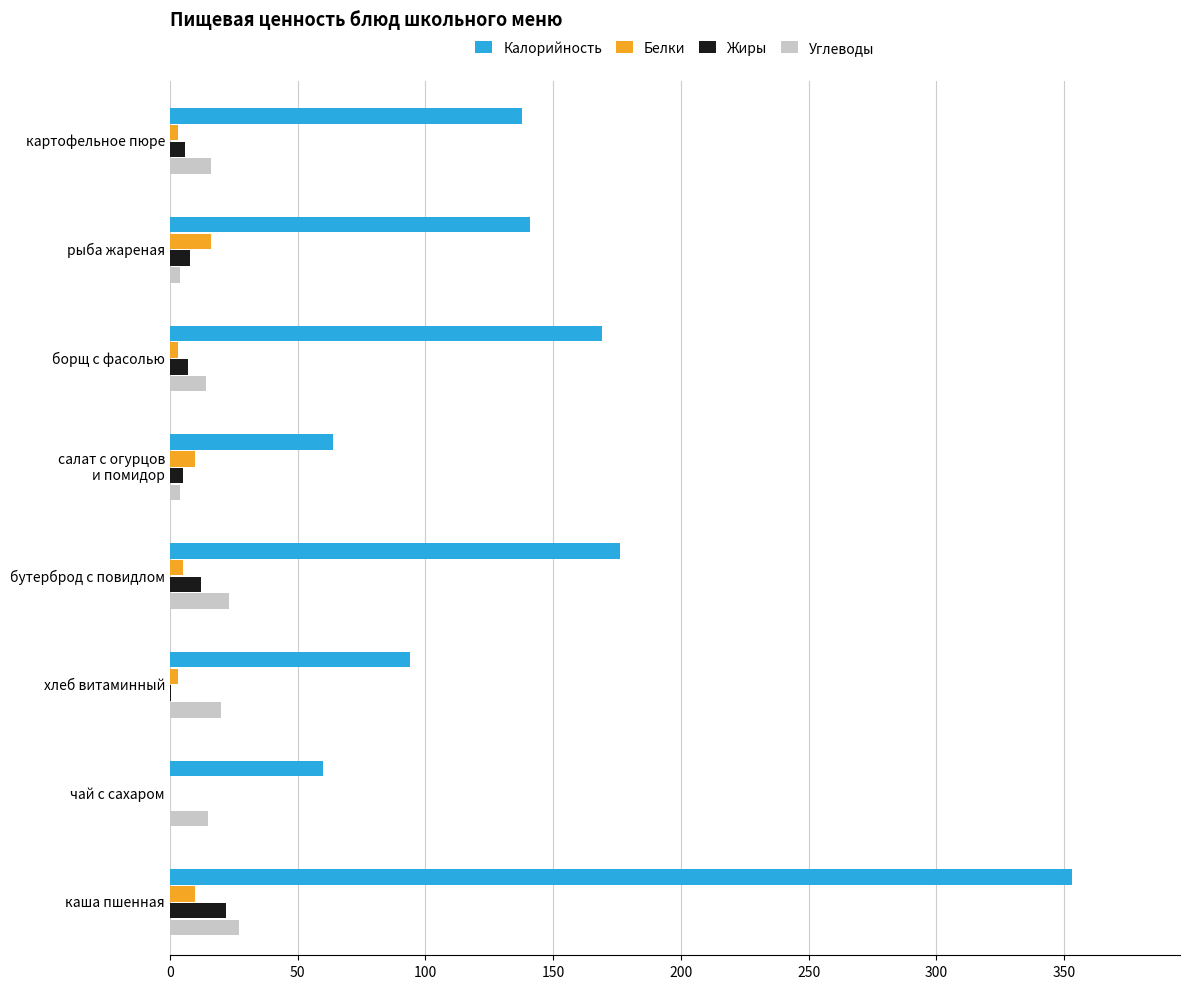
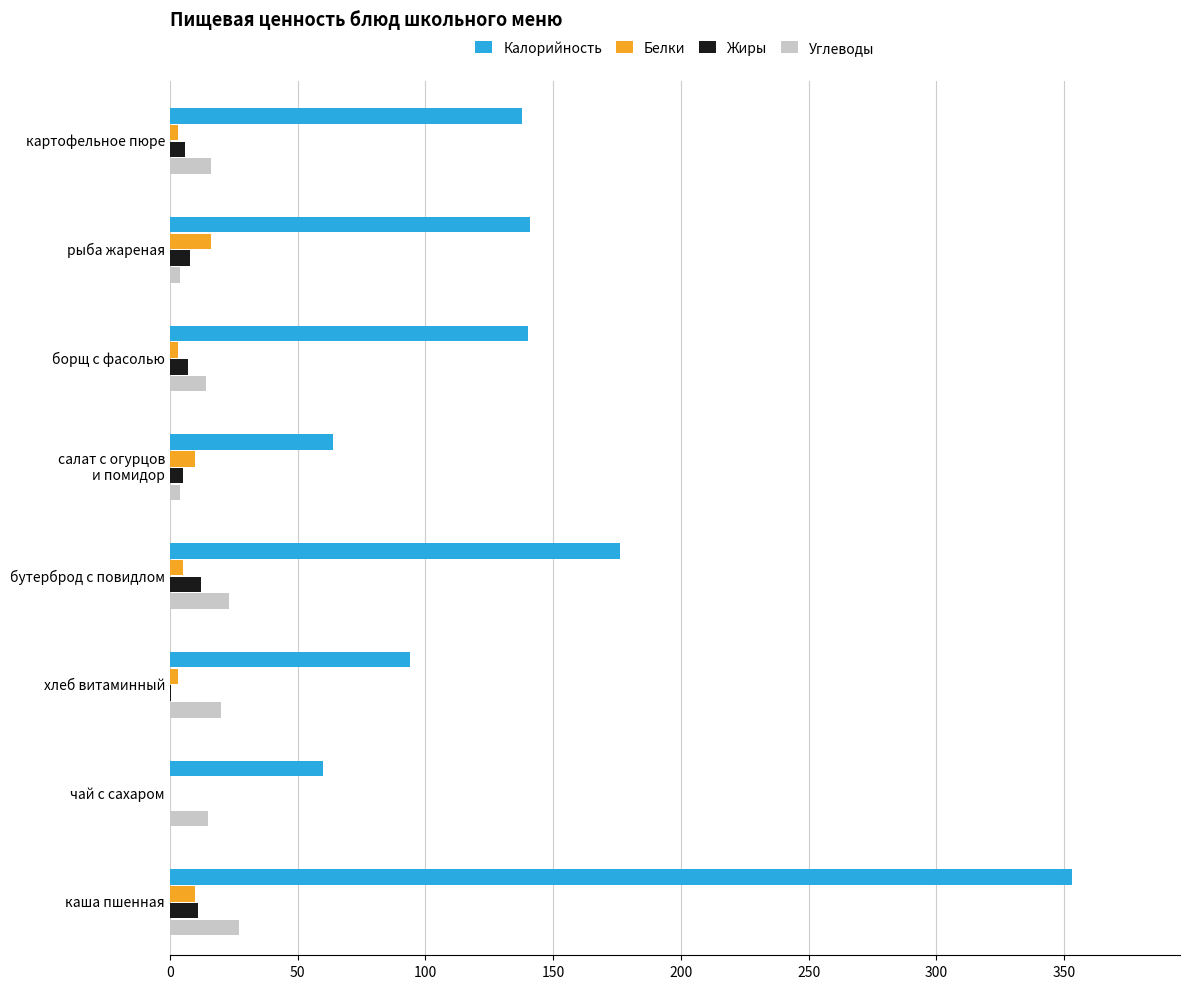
  {
    "Калорийность": {
      "картофельное пюре": 138,
      "рыба жареная": 141,
-     "борщ с фасолью": 169,
+     "борщ с фасолью": 140,
      "салат с огурцов и помидор": 64,
      "бутерброд с повидлом": 176,
      "хлеб витаминный": 94,
      "чай с сахаром": 60,
      "каша пшенная": 353
    },
    "Белки": {
      "картофельное пюре": 3,
      "рыба жареная": 16,
      "борщ с фасолью": 3,
      "салат с огурцов и помидор": 10,
      "бутерброд с повидлом": 5,
      "хлеб витаминный": 3,
      "каша пшенная": 10
    },
    "Жиры": {
      "картофельное пюре": 6,
      "рыба жареная": 8,
      "борщ с фасолью": 7,
      "салат с огурцов и помидор": 5,
      "бутерброд с повидлом": 12,
      "чай с сахаром": 0,
-     "каша пшенная": 22
+     "каша пшенная": 11
    },
    "Углеводы": {
      "картофельное пюре": 16,
      "рыба жареная": 4,
      "борщ с фасолью": 14,
      "салат с огурцов и помидор": 4,
      "бутерброд с повидлом": 23,
      "хлеб витаминный": 20,
      "чай с сахаром": 15,
      "каша пшенная": 27
    }
  }
